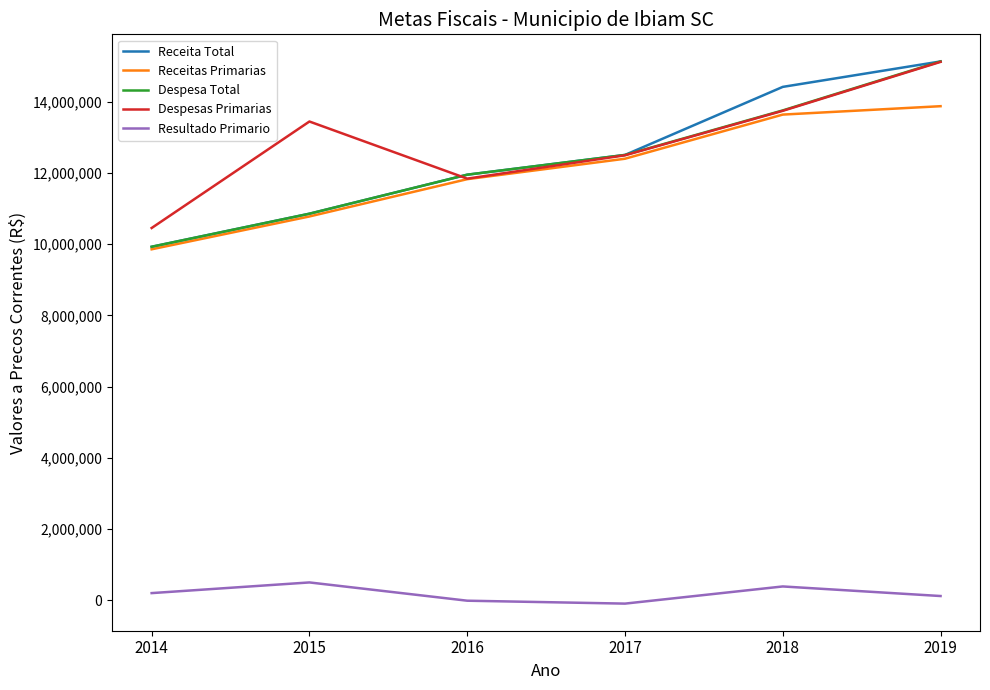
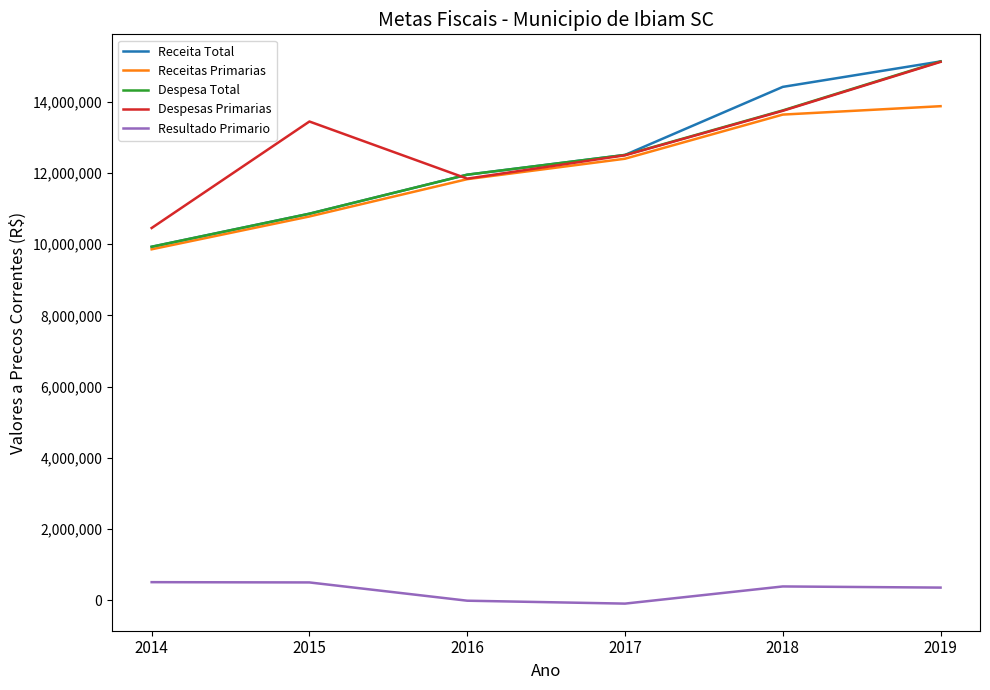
  {
    "Receita Total": {
      "2018": "14,400,000"
    },
    "Receitas Primarias": {
      "2015": "10,800,000",
      "2017": "12,400,000",
      "2018": "13,600,000",
      "2019": "13,900,000"
    },
    "Despesas Primarias": {
      "2014": "10,500,000",
      "2015": "13,400,000"
    },
    "Resultado Primario": {
-     "2014": "200,000",
+     "2014": "500,000",
      "2015": "500,000",
      "2016": "0",
      "2017": "-100,000",
      "2018": "400,000",
-     "2019": "100,000"
+     "2019": "400,000"
    }
  }
